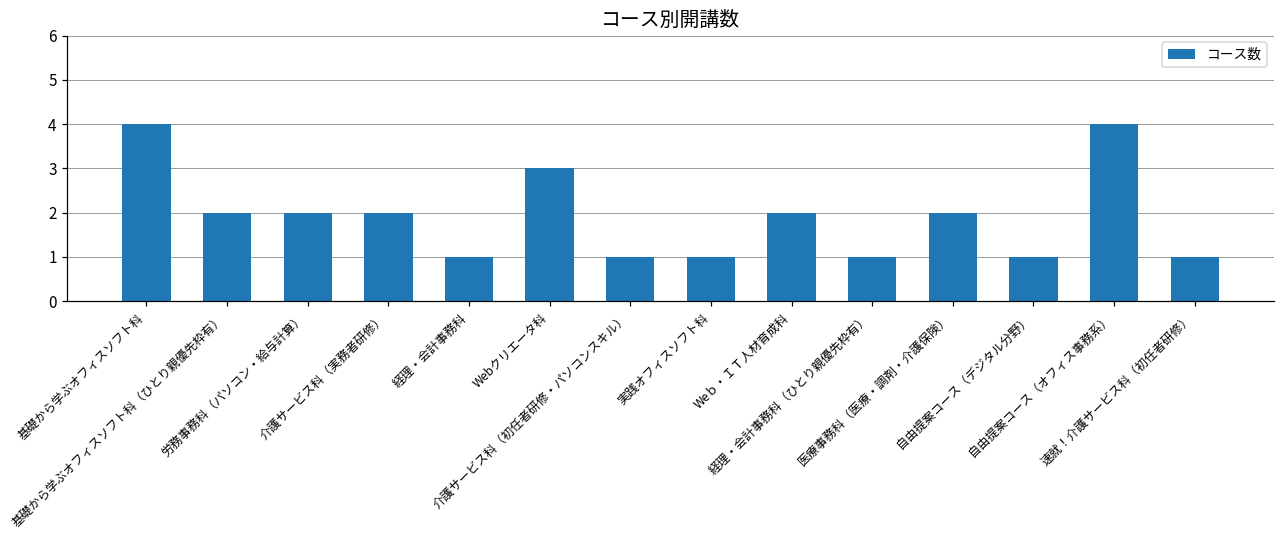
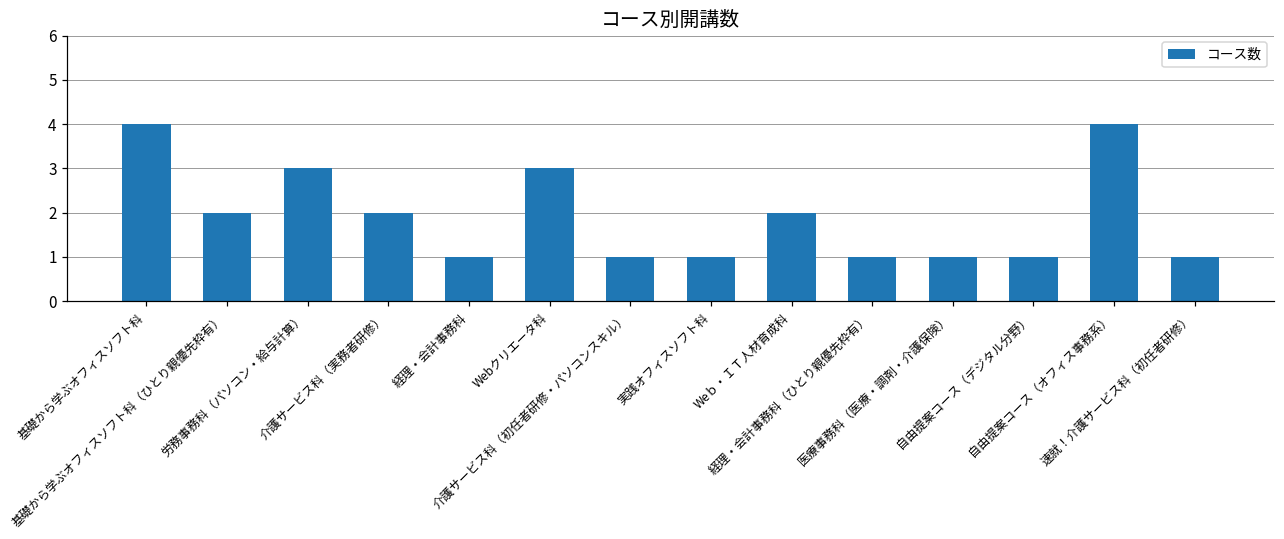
  {
    "基礎から学ぶオフィスソフト科": 4,
    "基礎から学ぶオフィスソフト科（ひとり親優先枠有）": 2,
-   "労務事務科（パソコン・給与計算）": 2,
+   "労務事務科（パソコン・給与計算）": 3,
    "介護サービス科（実務者研修）": 2,
    "経理・会計事務科": 1,
    "Webクリエータ科": 3,
    "介護サービス科（初任者研修・パソコンスキル）": 1,
    "実践オフィスソフト科": 1,
    "Weｂ・ＩＴ人材育成科": 2,
    "経理・会計事務科（ひとり親優先枠有）": 1,
-   "医療事務科（医療・調剤・介護保険）": 2,
+   "医療事務科（医療・調剤・介護保険）": 1,
    "自由提案コース（デジタル分野）": 1,
    "自由提案コース（オフィス事務系）": 4,
    "速就！介護サービス科（初任者研修）": 1
  }
